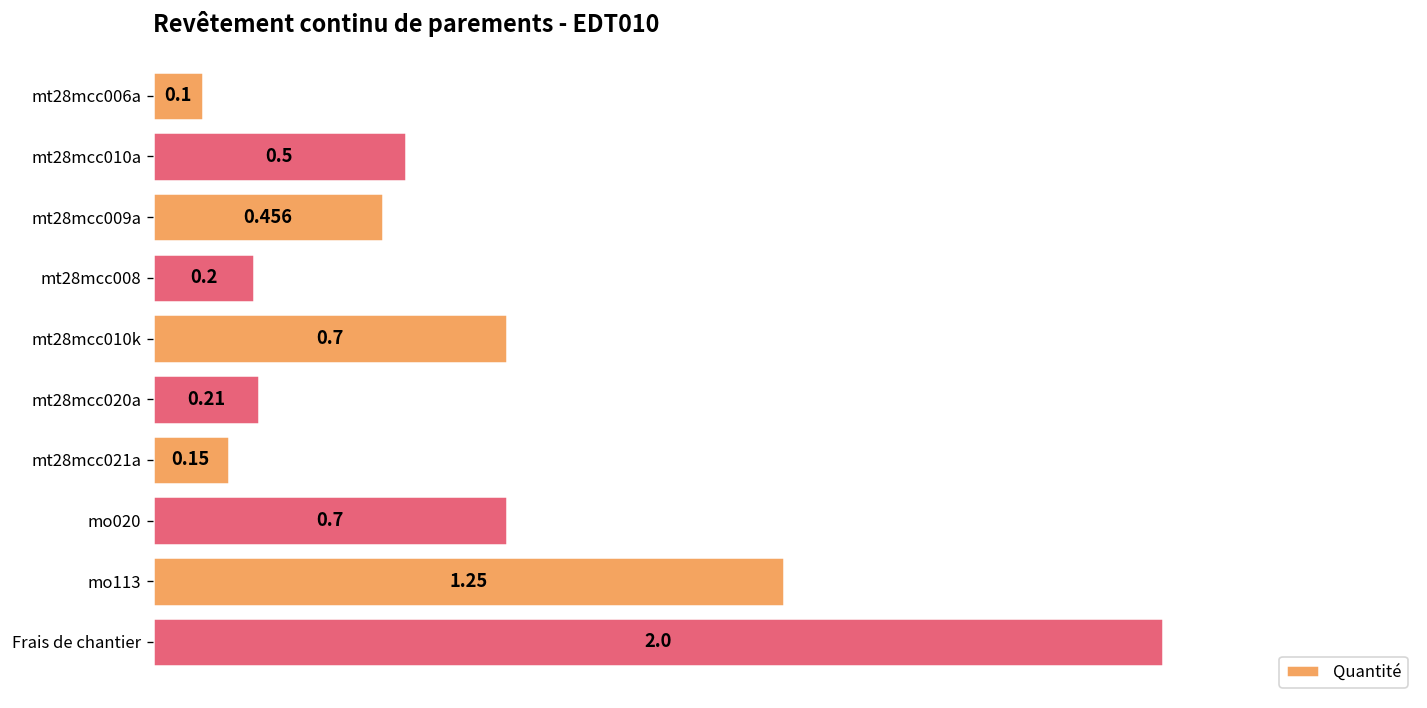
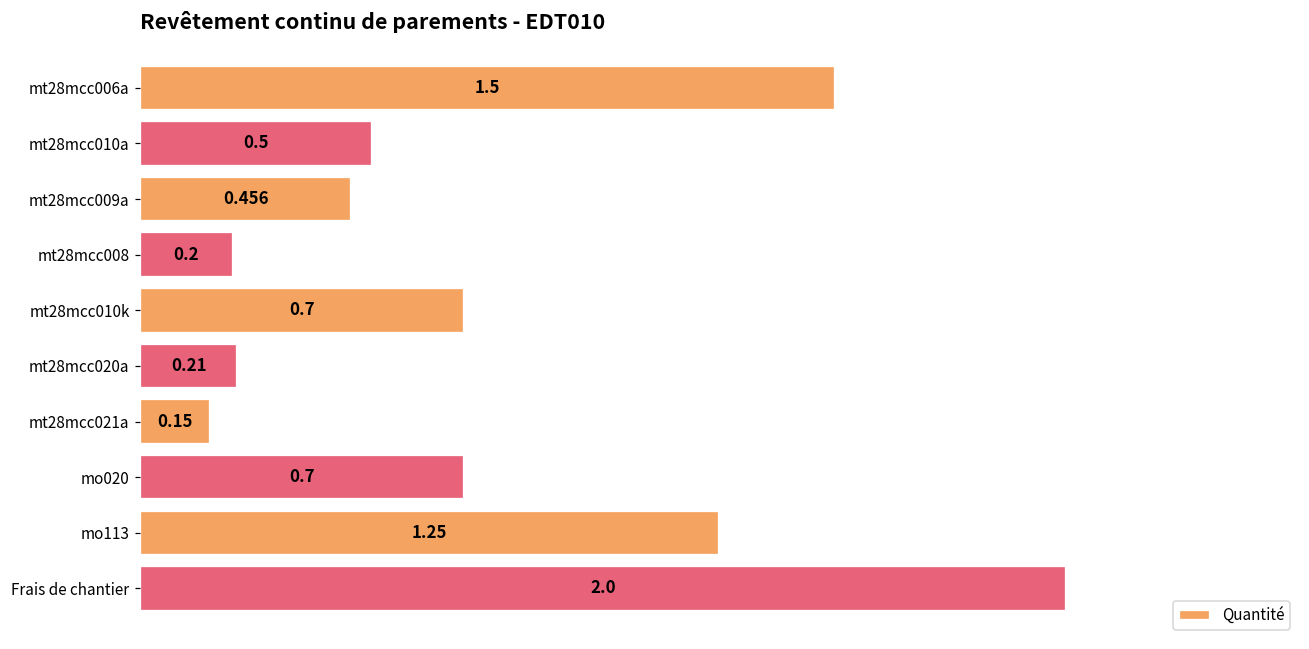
  {
-   "mt28mcc006a": 0.1,
+   "mt28mcc006a": 1.5,
    "mt28mcc010a": 0.5,
    "mt28mcc009a": 0.456,
    "mt28mcc008": 0.2,
    "mt28mcc010k": 0.7,
    "mt28mcc020a": 0.21,
    "mt28mcc021a": 0.15,
    "mo020": 0.7,
    "mo113": 1.25,
    "Frais de chantier": 2.0
  }
